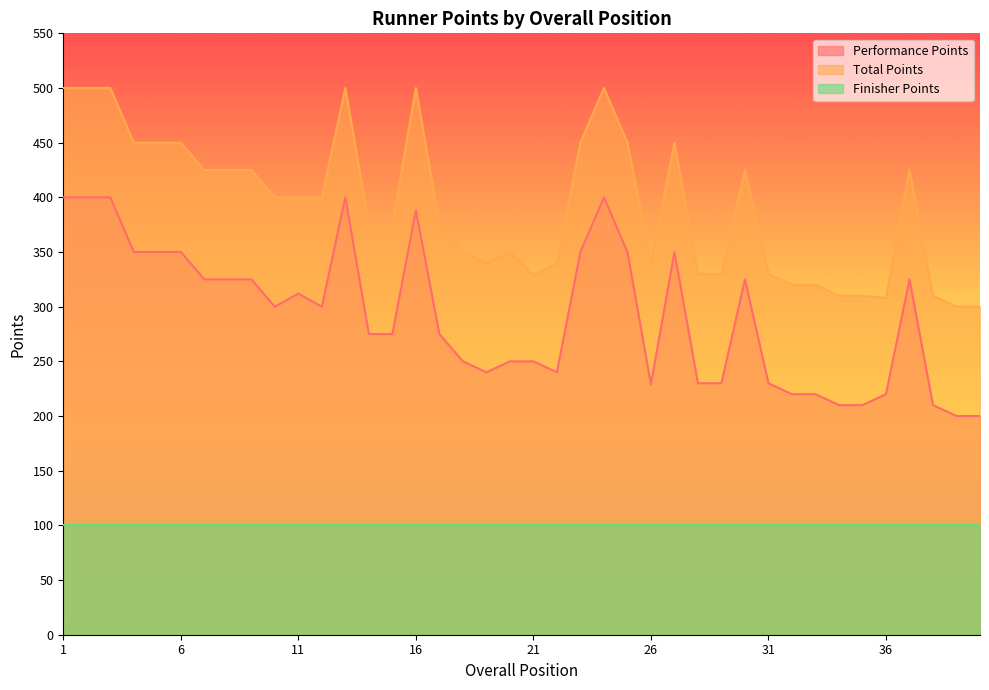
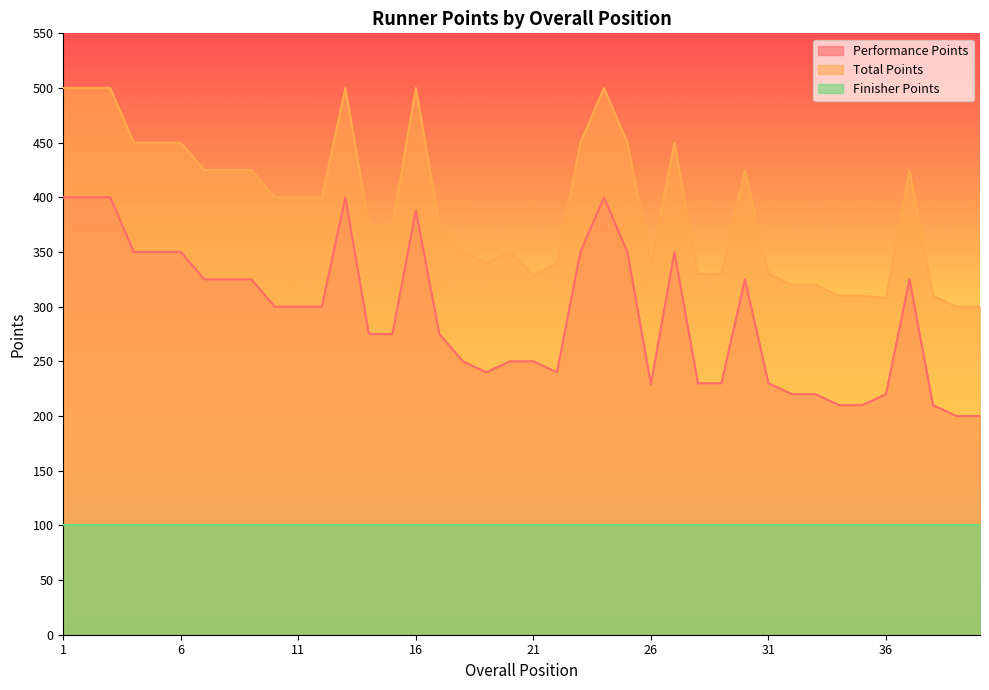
  {
    "Performance Points": {
      "1": 400,
      "6": 350,
-     "11": 312,
+     "11": 300,
      "16": 388,
      "21": 250,
      "26": 229,
      "31": 230,
      "36": 220
    },
    "Total Points": {
      "1": 500,
      "6": 450,
      "11": 400,
      "16": 500,
      "21": 329,
      "26": 340,
      "31": 330,
      "36": 308
    },
    "Finisher Points": {
      "1": 100,
      "6": 100,
      "11": 100,
      "16": 100,
      "21": 100,
      "26": 100,
      "31": 100,
      "36": 100
    }
  }
